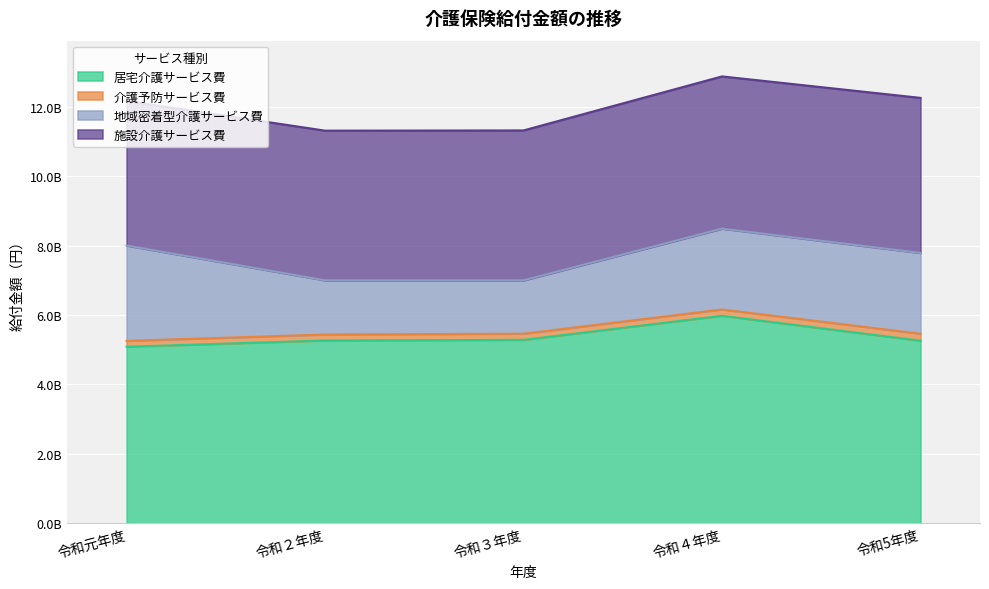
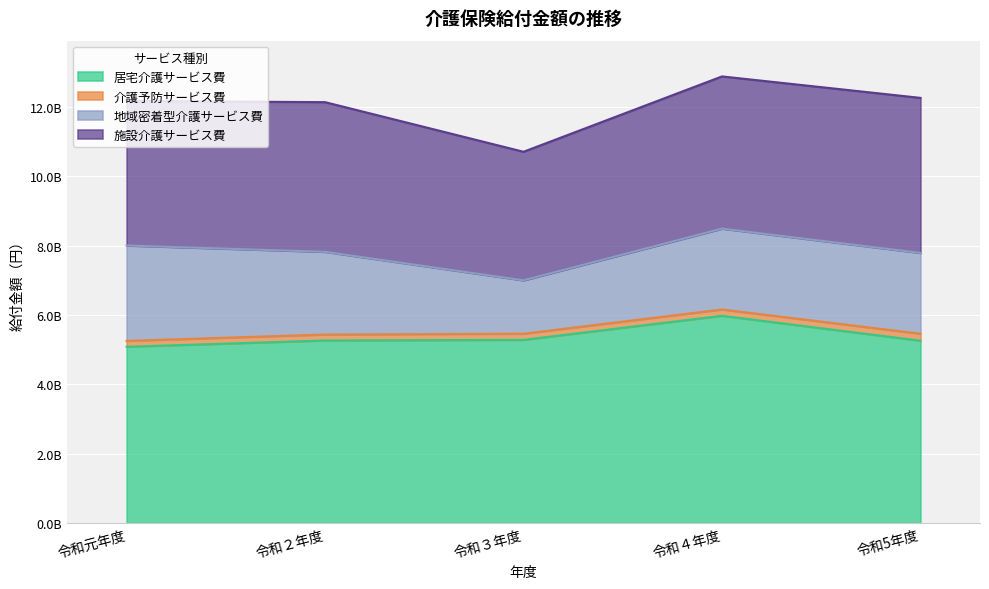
  {
    "居宅介護サービス費": {
      "令和元年度": 5100000000,
      "令和２年度": 5300000000,
      "令和３年度": 5300000000,
      "令和４年度": 6000000000,
      "令和5年度": 5300000000
    },
    "介護予防サービス費": {
      "令和元年度": 200000000,
      "令和２年度": 200000000,
      "令和３年度": 200000000,
      "令和４年度": 200000000,
      "令和5年度": 200000000
    },
    "地域密着型介護サービス費": {
      "令和元年度": 2700000000,
-     "令和２年度": 1600000000,
+     "令和２年度": 2400000000,
      "令和３年度": 1500000000,
      "令和４年度": 2300000000,
      "令和5年度": 2300000000
    },
    "施設介護サービス費": {
      "令和２年度": 4300000000,
-     "令和３年度": 4300000000,
+     "令和３年度": 3700000000,
      "令和４年度": 4400000000,
      "令和5年度": 4500000000
    }
  }
